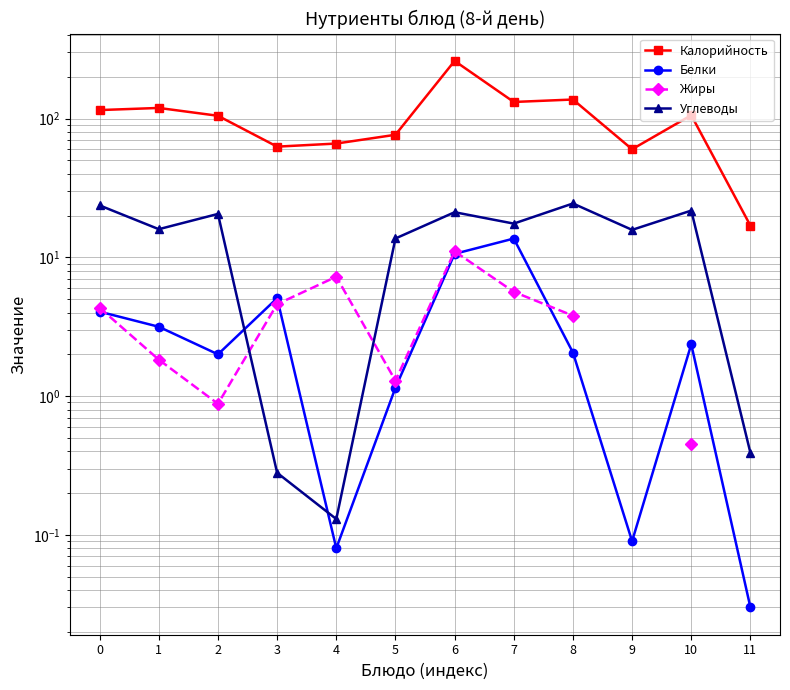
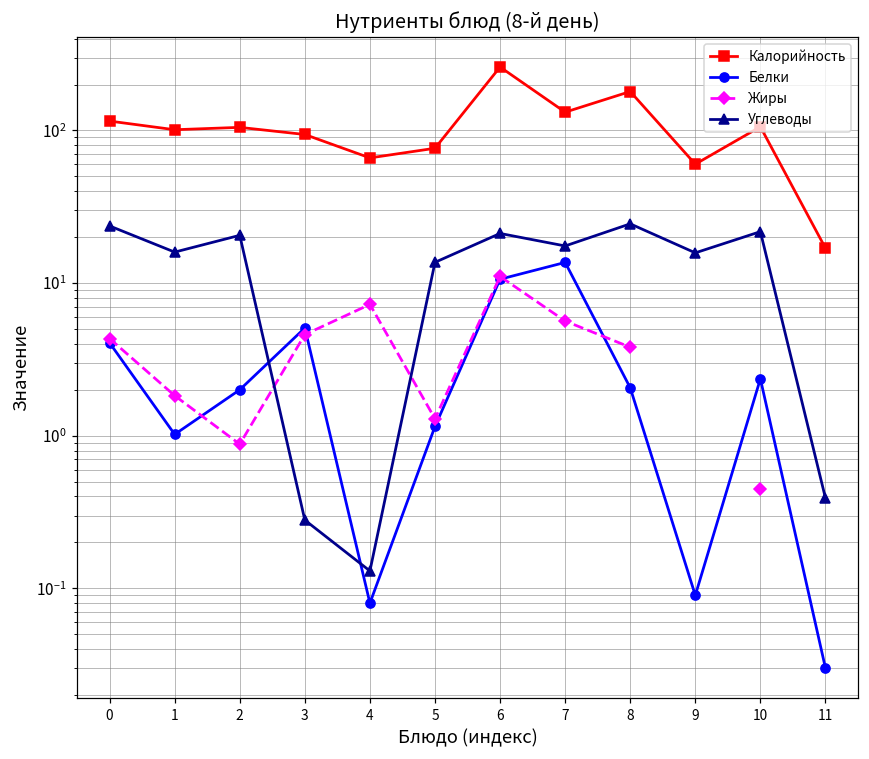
  {
    "Калорийность": {
      "0": 120,
-     "1": 120,
+     "1": 100,
      "2": 100,
-     "3": 60,
+     "3": 90,
      "4": 70,
      "5": 80,
      "6": 260,
      "7": 130,
-     "8": 140,
+     "8": 180,
      "9": 60,
      "11": 17
    },
    "Белки": {
      "0": 4.1,
-     "1": 3.2,
+     "1": 1.0,
      "2": 2.0,
      "3": 5.1,
      "4": 0.08,
      "5": 1.2,
      "7": 14,
      "8": 2.1,
      "9": 0.09,
      "10": 2.4,
      "11": 0.030
    },
    "Жиры": {
      "0": 4.3,
      "1": 1.8,
      "2": 0.9,
      "3": 4.6,
      "4": 7,
      "5": 1.3,
      "7": 5.6,
      "8": 3.8,
      "10": 0.45
    },
    "Углеводы": {
      "0": 24,
      "1": 16,
      "2": 21,
      "3": 0.28,
      "4": 0.13,
      "5": 14,
      "6": 21,
      "7": 18,
      "8": 24,
      "9": 16,
      "10": 22,
      "11": 0.4
    }
  }
